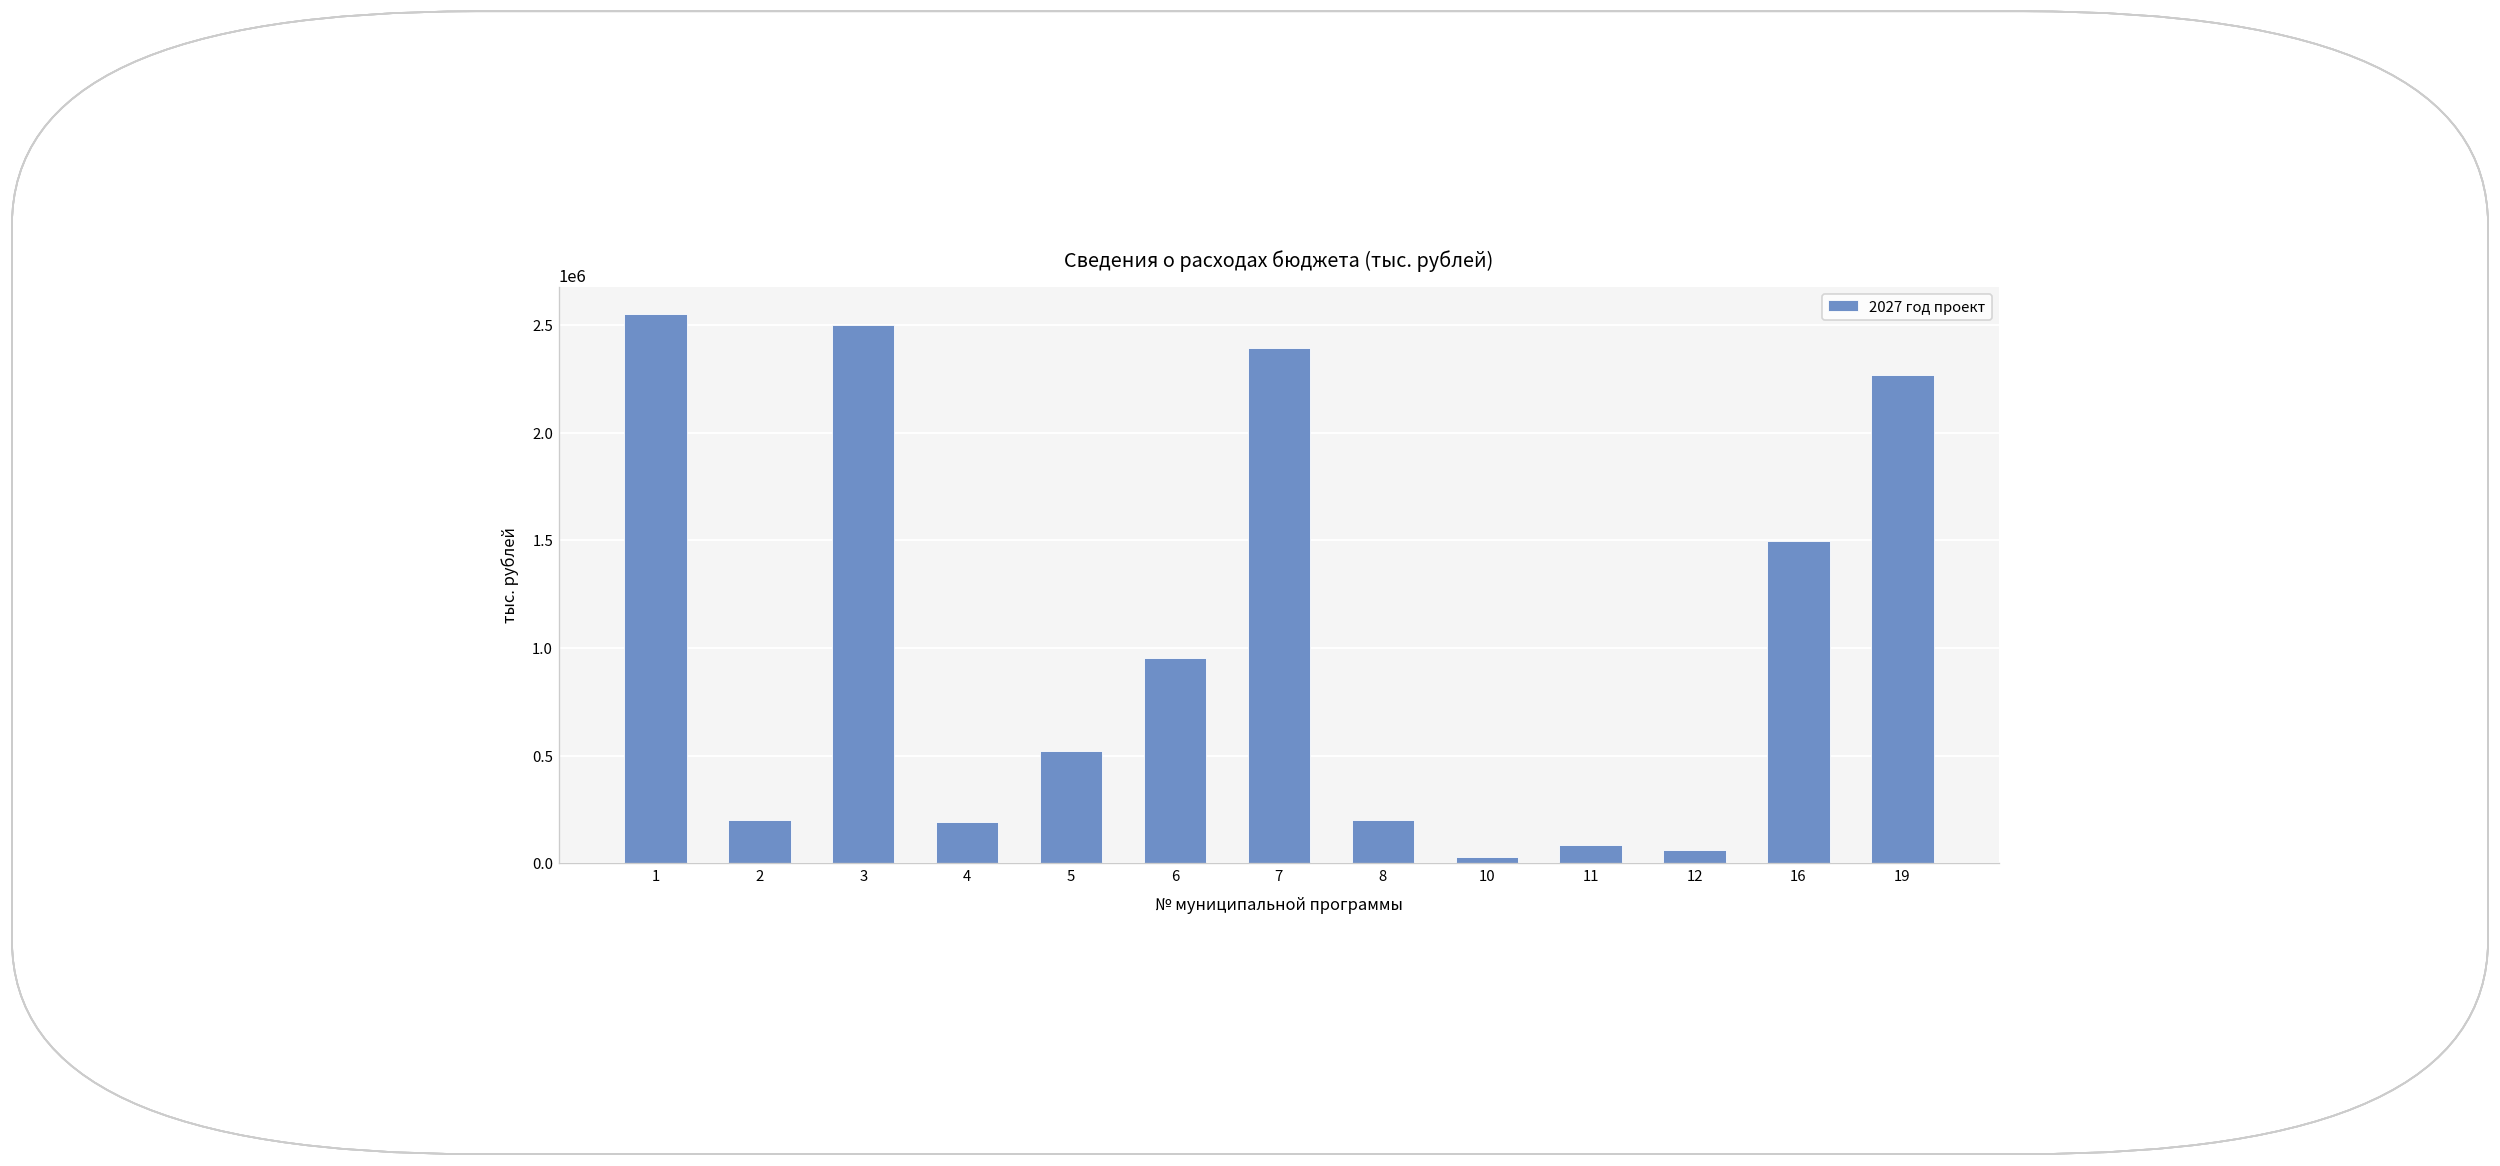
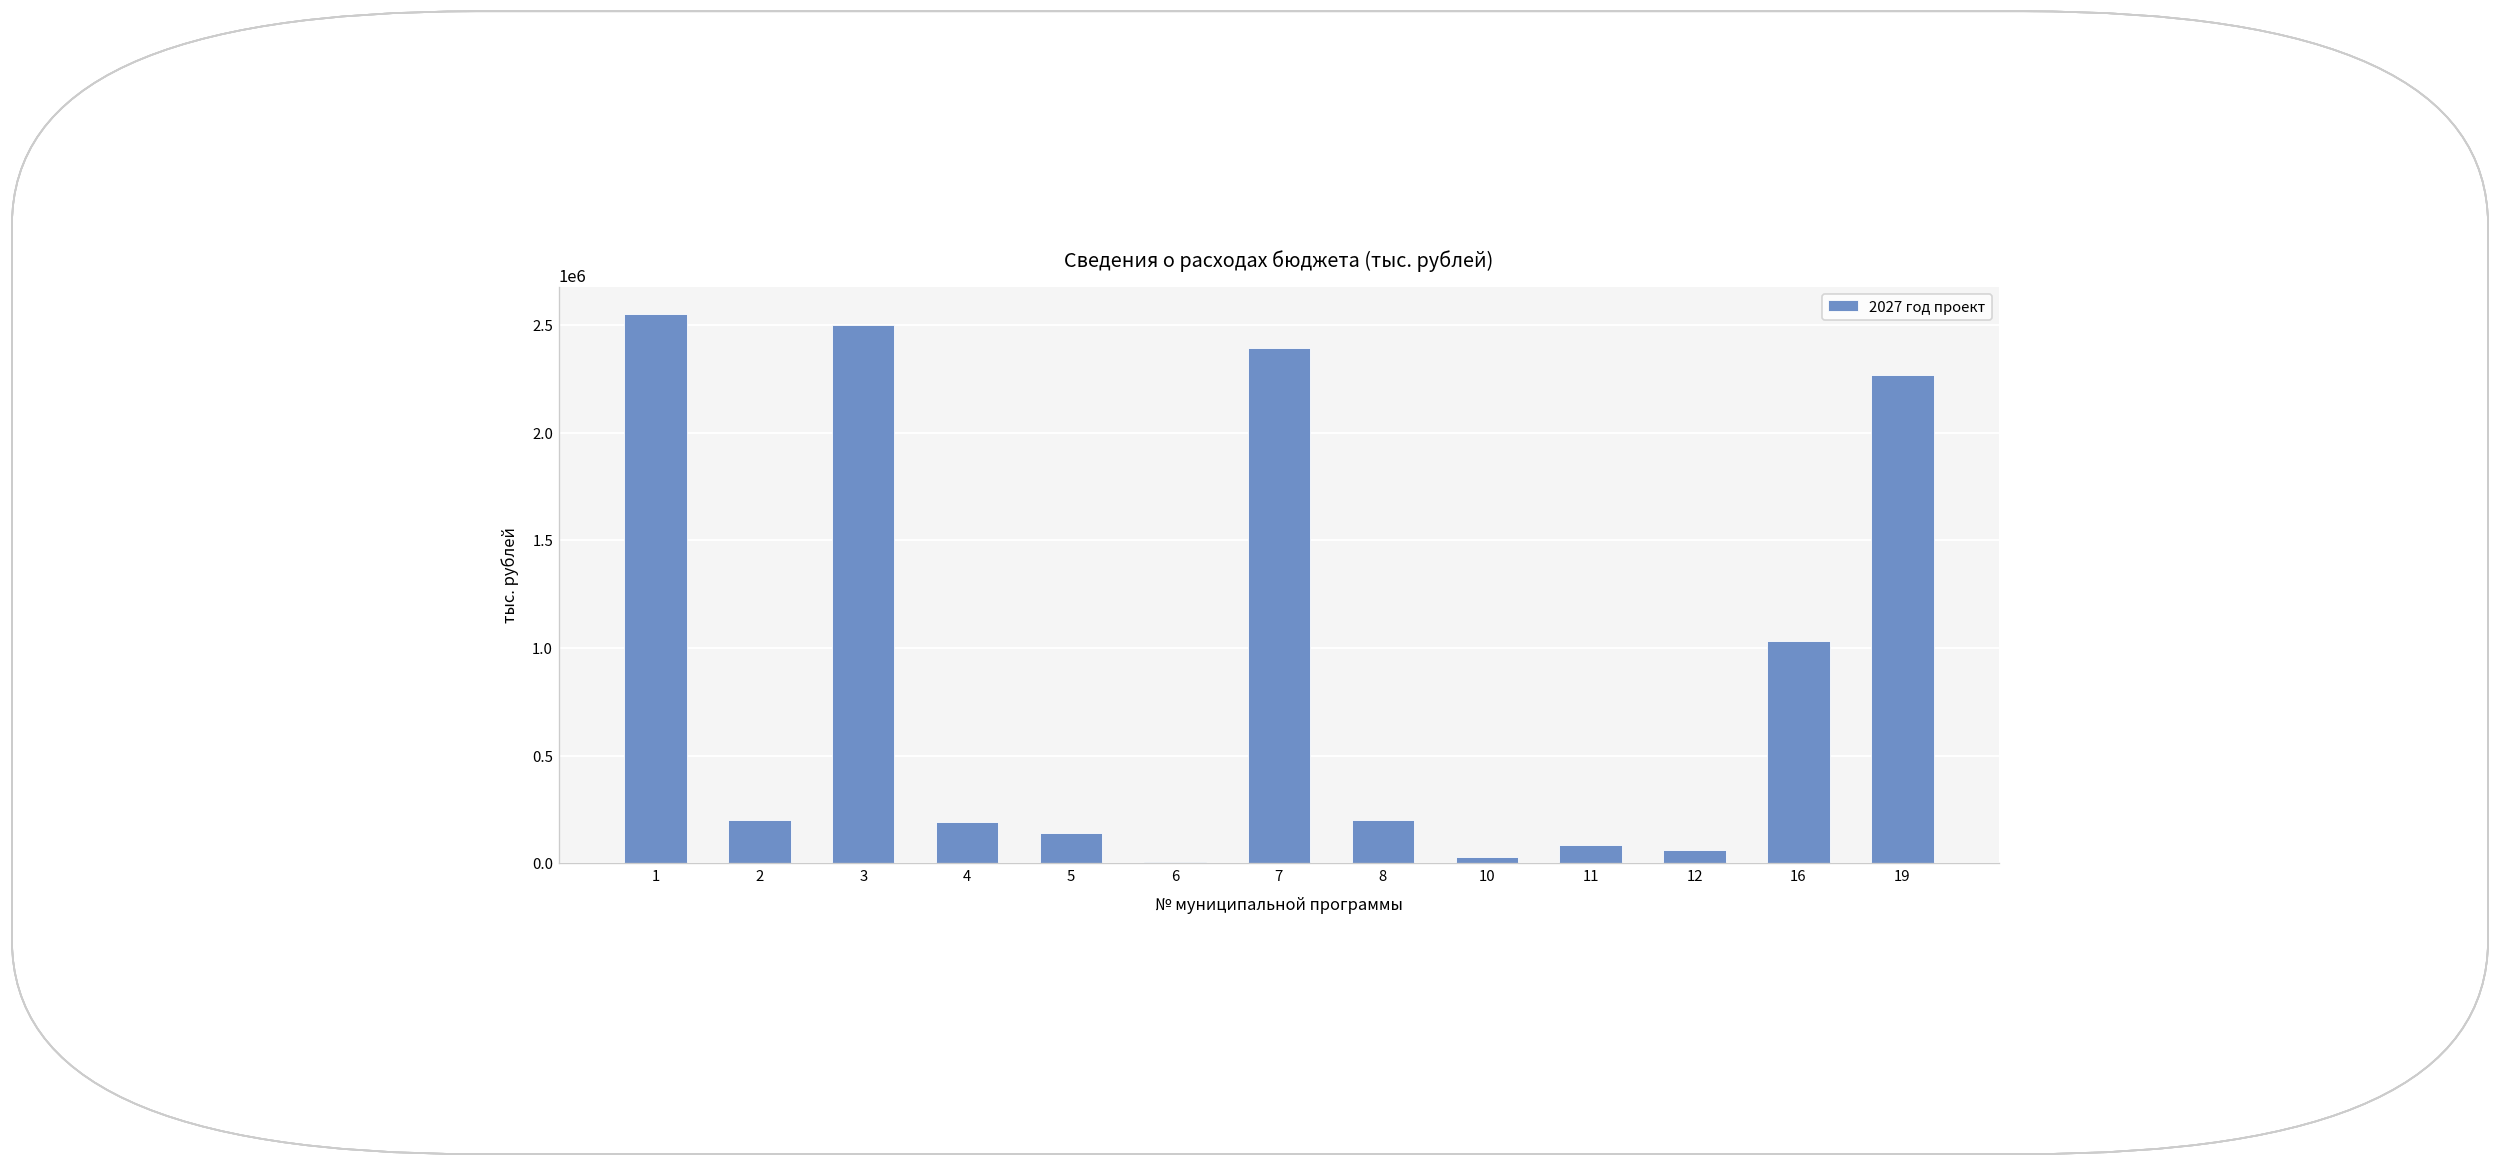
  {
    "1": 2550000,
    "2": 200000,
    "3": 2500000,
    "4": 190000,
-   "5": 520000,
-   "6": 950000,
+   "5": 140000,
+   "6": 10000,
    "7": 2390000,
    "8": 200000,
    "10": 30000,
    "11": 90000,
    "12": 60000,
-   "16": 1500000,
+   "16": 1030000,
    "19": 2270000
  }
